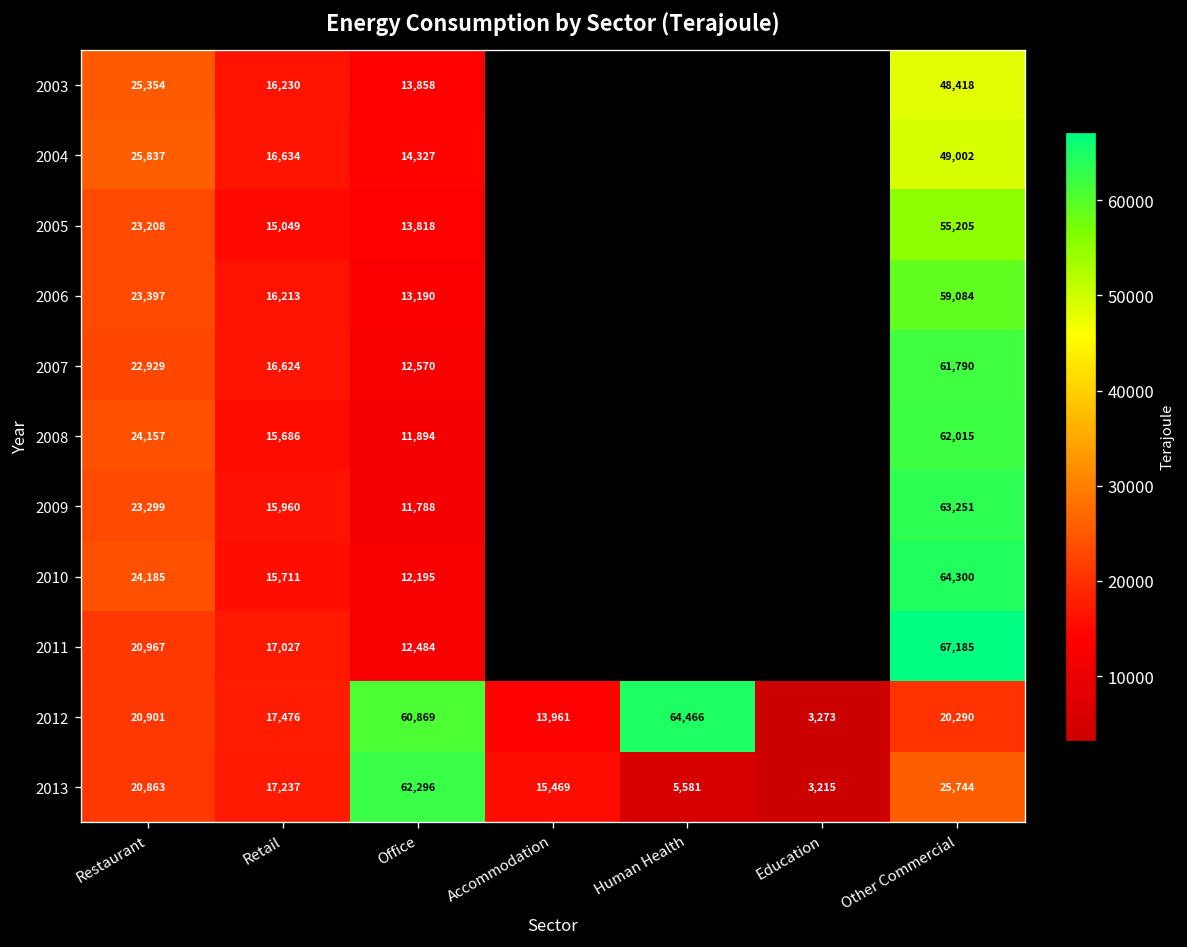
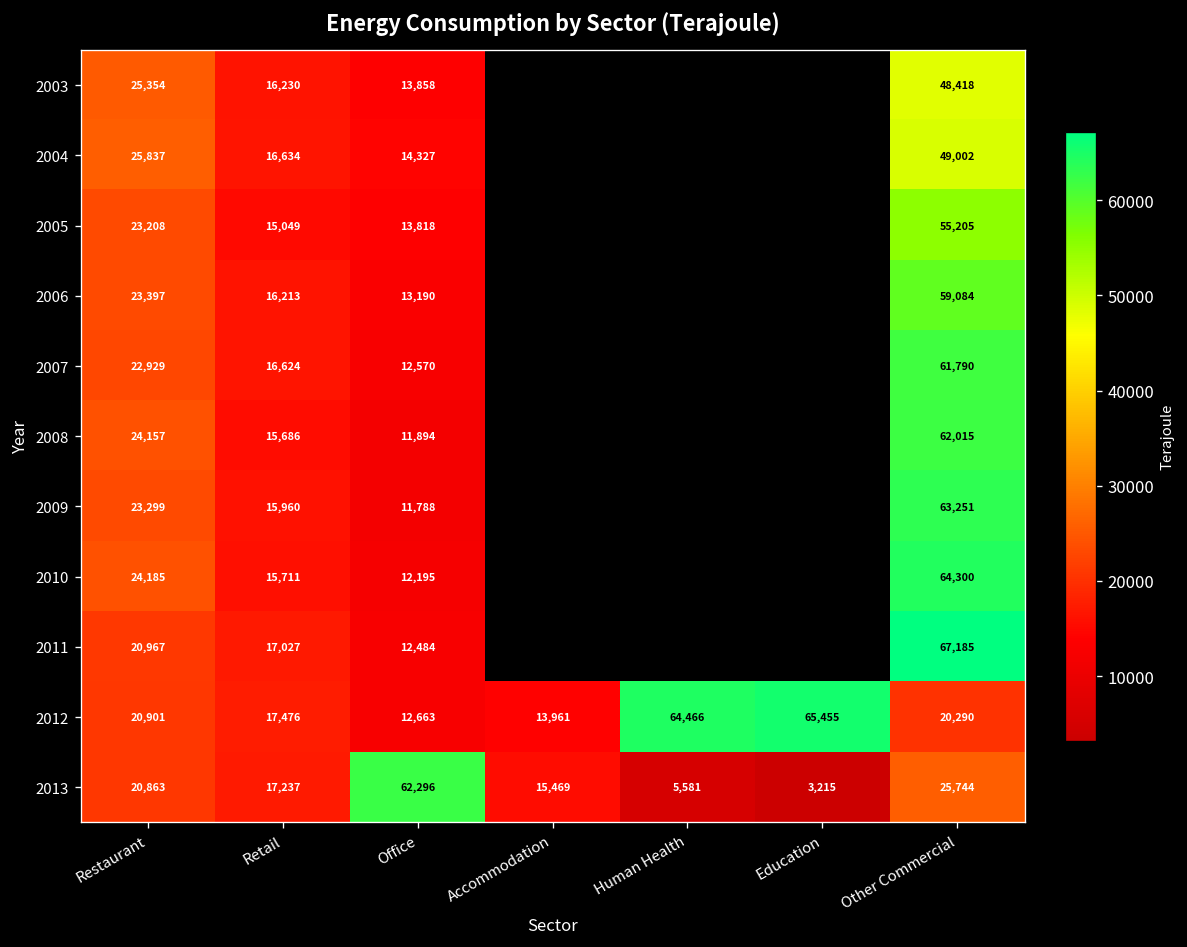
  {
    "2003": {
      "Restaurant": "25,354",
      "Retail": "16,230",
      "Office": "13,858",
      "Other Commercial": "48,418"
    },
    "2004": {
      "Restaurant": "25,837",
      "Retail": "16,634",
      "Office": "14,327",
      "Other Commercial": "49,002"
    },
    "2005": {
      "Restaurant": "23,208",
      "Retail": "15,049",
      "Office": "13,818",
      "Other Commercial": "55,205"
    },
    "2006": {
      "Restaurant": "23,397",
      "Retail": "16,213",
      "Office": "13,190",
      "Other Commercial": "59,084"
    },
    "2007": {
      "Restaurant": "22,929",
      "Retail": "16,624",
      "Office": "12,570",
      "Other Commercial": "61,790"
    },
    "2008": {
      "Restaurant": "24,157",
      "Retail": "15,686",
      "Office": "11,894",
      "Other Commercial": "62,015"
    },
    "2009": {
      "Restaurant": "23,299",
      "Retail": "15,960",
      "Office": "11,788",
      "Other Commercial": "63,251"
    },
    "2010": {
      "Restaurant": "24,185",
      "Retail": "15,711",
      "Office": "12,195",
      "Other Commercial": "64,300"
    },
    "2011": {
      "Restaurant": "20,967",
      "Retail": "17,027",
      "Office": "12,484",
      "Other Commercial": "67,185"
    },
    "2012": {
      "Restaurant": "20,901",
      "Retail": "17,476",
-     "Office": "60,869",
+     "Office": "12,663",
      "Accommodation": "13,961",
      "Human Health": "64,466",
-     "Education": "3,273",
+     "Education": "65,455",
      "Other Commercial": "20,290"
    },
    "2013": {
      "Restaurant": "20,863",
      "Retail": "17,237",
      "Office": "62,296",
      "Accommodation": "15,469",
      "Human Health": "5,581",
      "Education": "3,215",
      "Other Commercial": "25,744"
    }
  }
